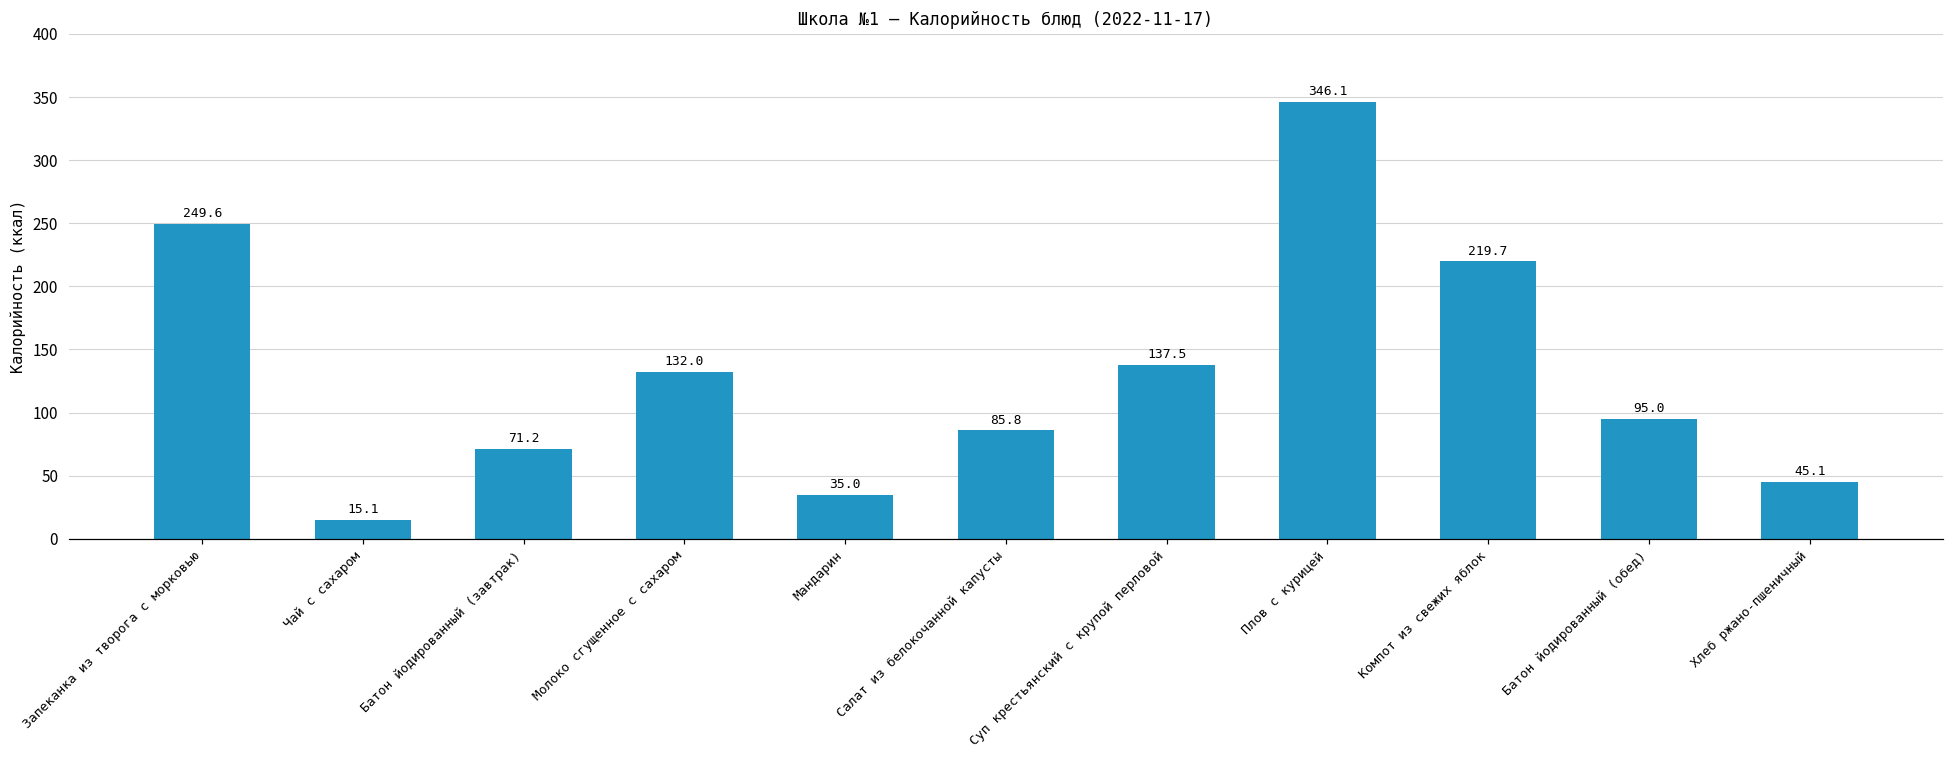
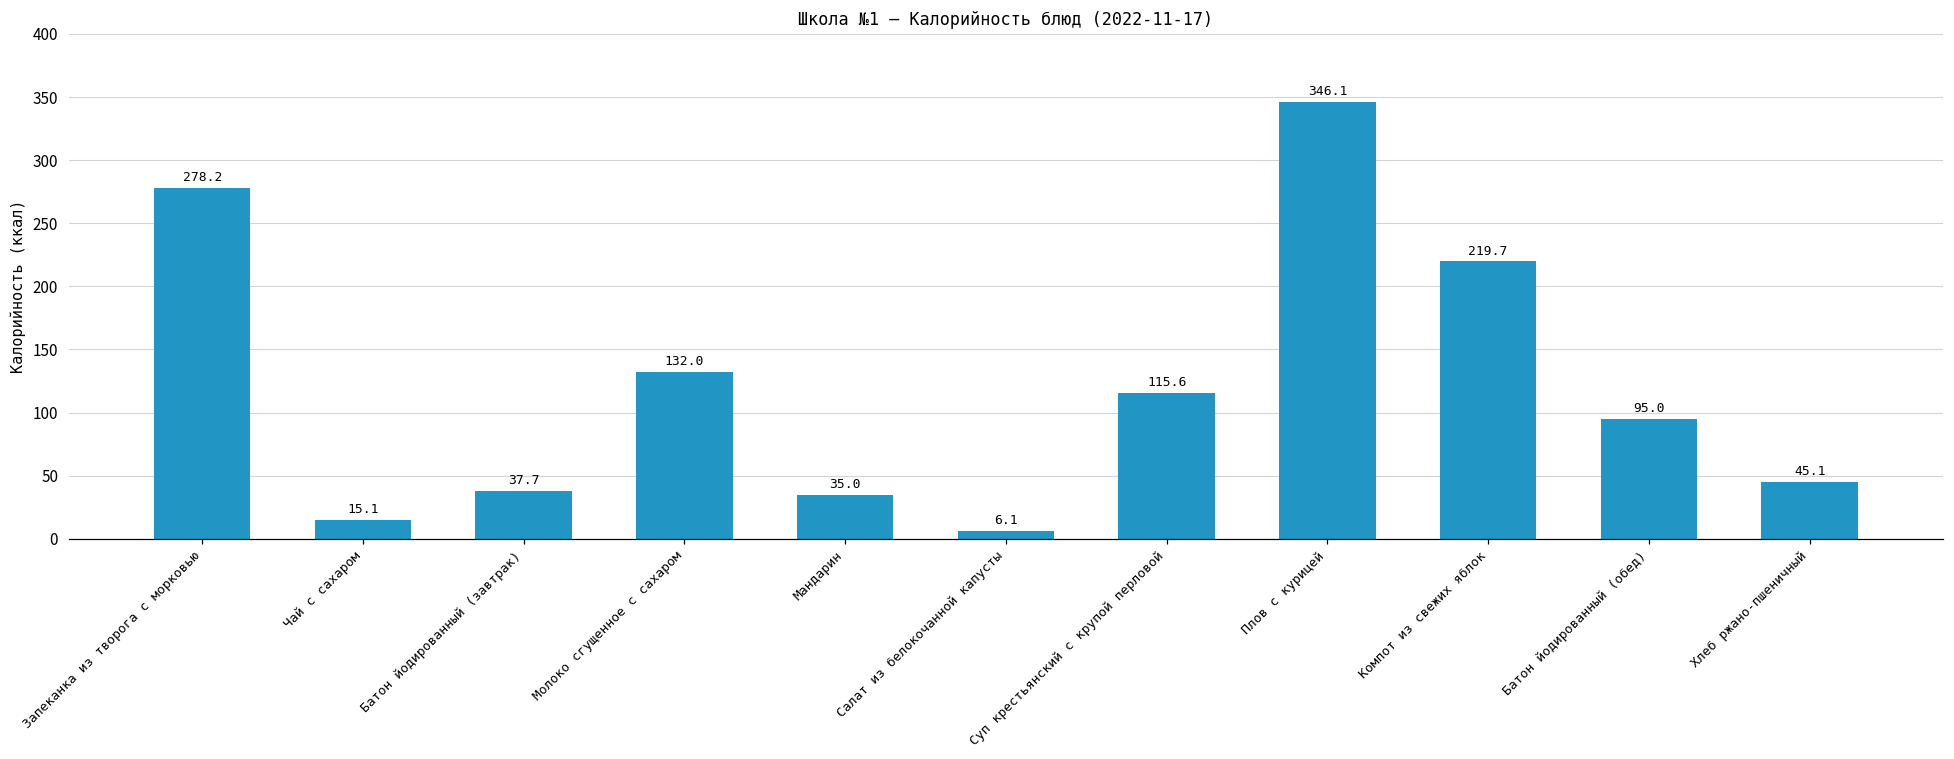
  {
-   "Запеканка из творога с морковью": 249.6,
+   "Запеканка из творога с морковью": 278.2,
    "Чай с сахаром": 15.1,
-   "Батон йодированный (завтрак)": 71.2,
+   "Батон йодированный (завтрак)": 37.7,
    "Молоко сгущенное с сахаром": 132.0,
    "Мандарин": 35.0,
-   "Салат из белокочанной капусты": 85.8,
-   "Суп крестьянский с крупой перловой": 137.5,
+   "Салат из белокочанной капусты": 6.1,
+   "Суп крестьянский с крупой перловой": 115.6,
    "Плов с курицей": 346.1,
    "Компот из свежих яблок": 219.7,
    "Батон йодированный (обед)": 95.0,
    "Хлеб ржано-пшеничный": 45.1
  }
